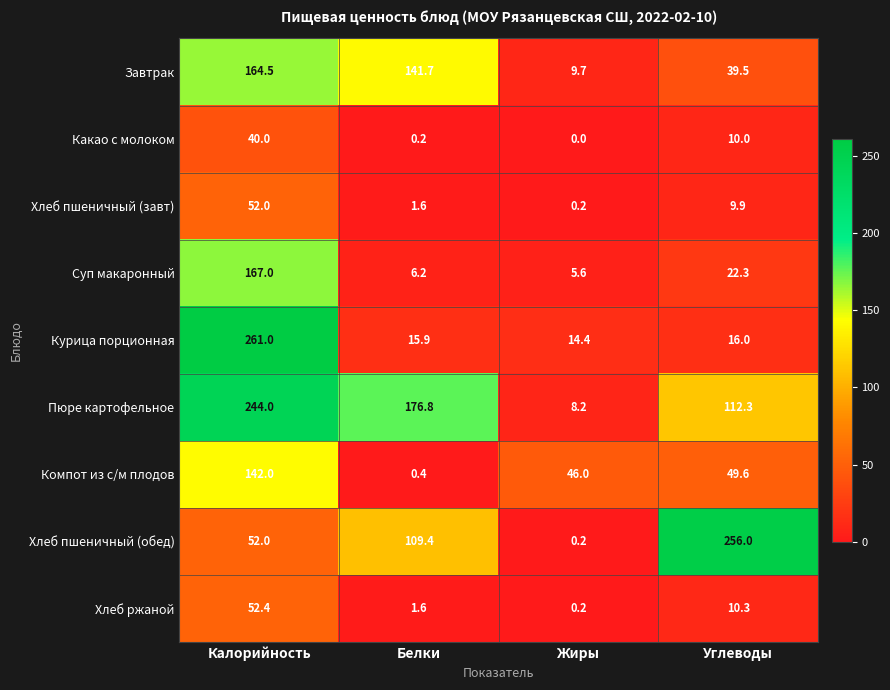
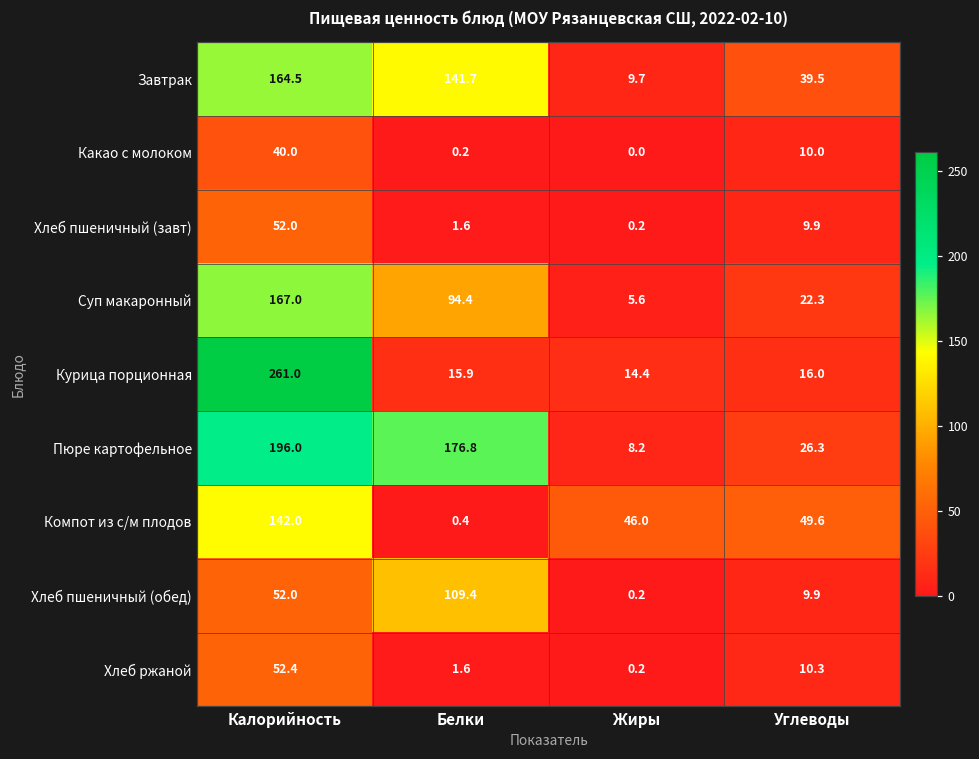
  {
    "Завтрак": {
      "Калорийность": 164.5,
      "Белки": 141.7,
      "Жиры": 9.7,
      "Углеводы": 39.5
    },
    "Какао с молоком": {
      "Калорийность": 40.0,
      "Белки": 0.2,
      "Жиры": 0.0,
      "Углеводы": 10.0
    },
    "Хлеб пшеничный (завт)": {
      "Калорийность": 52.0,
      "Белки": 1.6,
      "Жиры": 0.2,
      "Углеводы": 9.9
    },
    "Суп макаронный": {
      "Калорийность": 167.0,
-     "Белки": 6.2,
+     "Белки": 94.4,
      "Жиры": 5.6,
      "Углеводы": 22.3
    },
    "Курица порционная": {
      "Калорийность": 261.0,
      "Белки": 15.9,
      "Жиры": 14.4,
      "Углеводы": 16.0
    },
    "Пюре картофельное": {
-     "Калорийность": 244.0,
+     "Калорийность": 196.0,
      "Белки": 176.8,
      "Жиры": 8.2,
-     "Углеводы": 112.3
+     "Углеводы": 26.3
    },
    "Компот из с/м плодов": {
      "Калорийность": 142.0,
      "Белки": 0.4,
      "Жиры": 46.0,
      "Углеводы": 49.6
    },
    "Хлеб пшеничный (обед)": {
      "Калорийность": 52.0,
      "Белки": 109.4,
      "Жиры": 0.2,
-     "Углеводы": 256.0
+     "Углеводы": 9.9
    },
    "Хлеб ржаной": {
      "Калорийность": 52.4,
      "Белки": 1.6,
      "Жиры": 0.2,
      "Углеводы": 10.3
    }
  }
